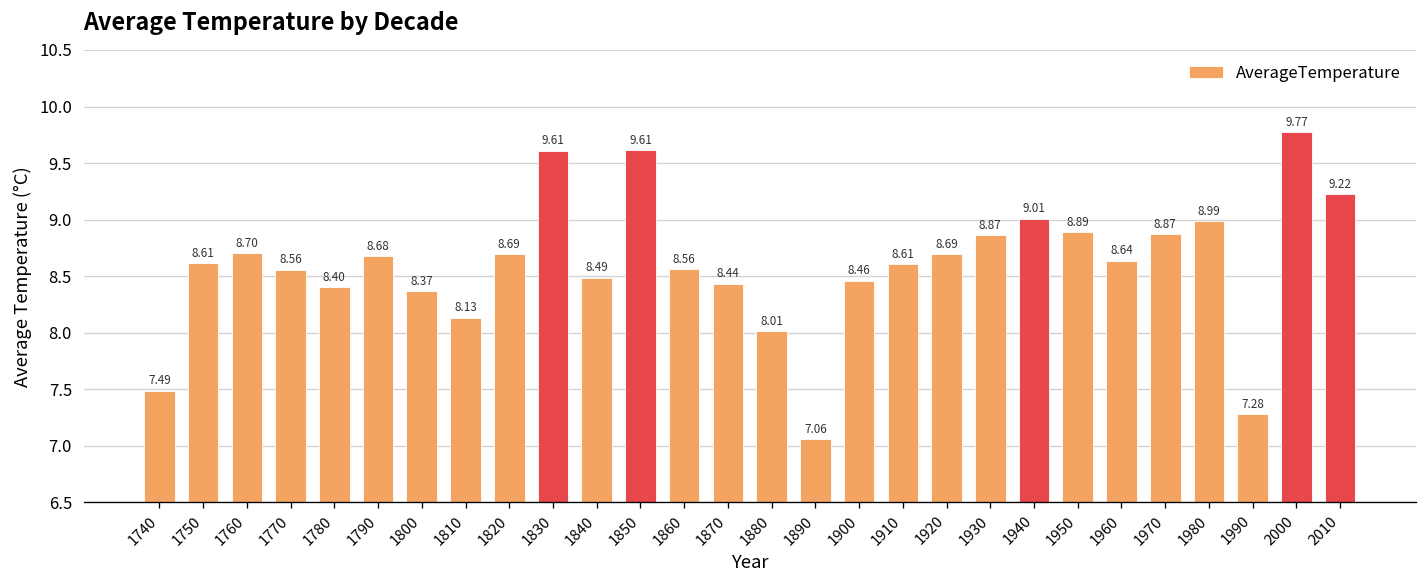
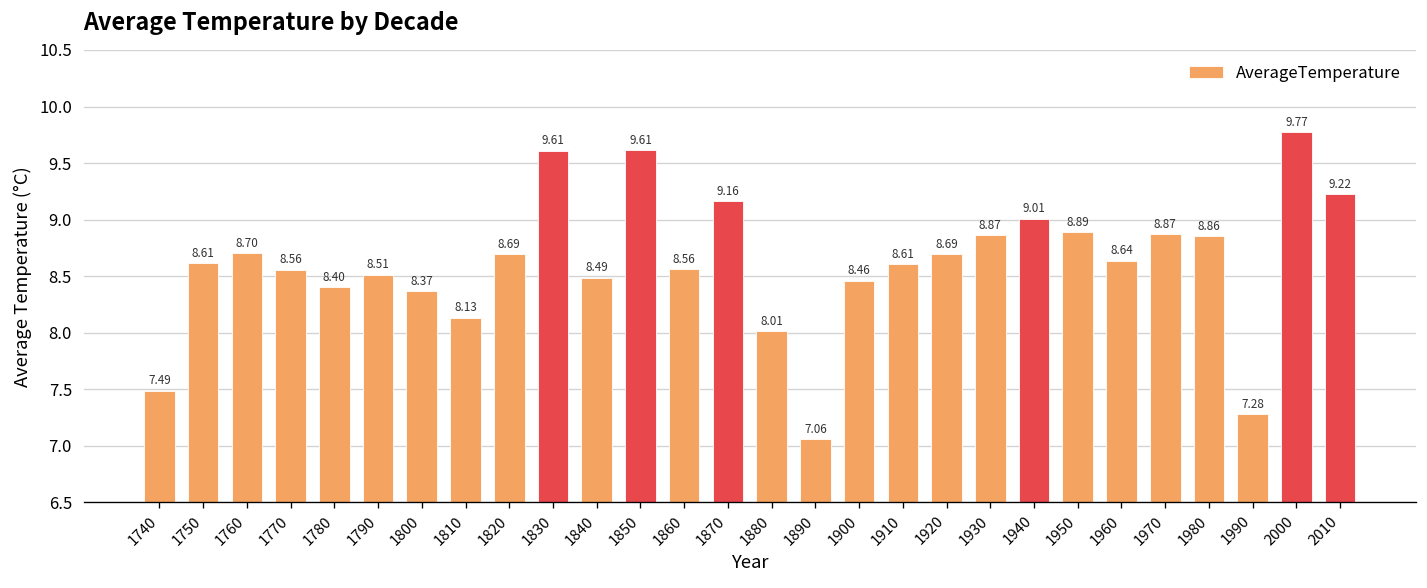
  {
    "1740": 7.49,
    "1750": 8.61,
    "1760": 8.70,
    "1770": 8.56,
    "1780": 8.40,
-   "1790": 8.68,
+   "1790": 8.51,
    "1800": 8.37,
    "1810": 8.13,
    "1820": 8.69,
    "1830": 9.61,
    "1840": 8.49,
    "1850": 9.61,
    "1860": 8.56,
-   "1870": 8.44,
+   "1870": 9.16,
    "1880": 8.01,
    "1890": 7.06,
    "1900": 8.46,
    "1910": 8.61,
    "1920": 8.69,
    "1930": 8.87,
    "1940": 9.01,
    "1950": 8.89,
    "1960": 8.64,
    "1970": 8.87,
-   "1980": 8.99,
+   "1980": 8.86,
    "1990": 7.28,
    "2000": 9.77,
    "2010": 9.22
  }
